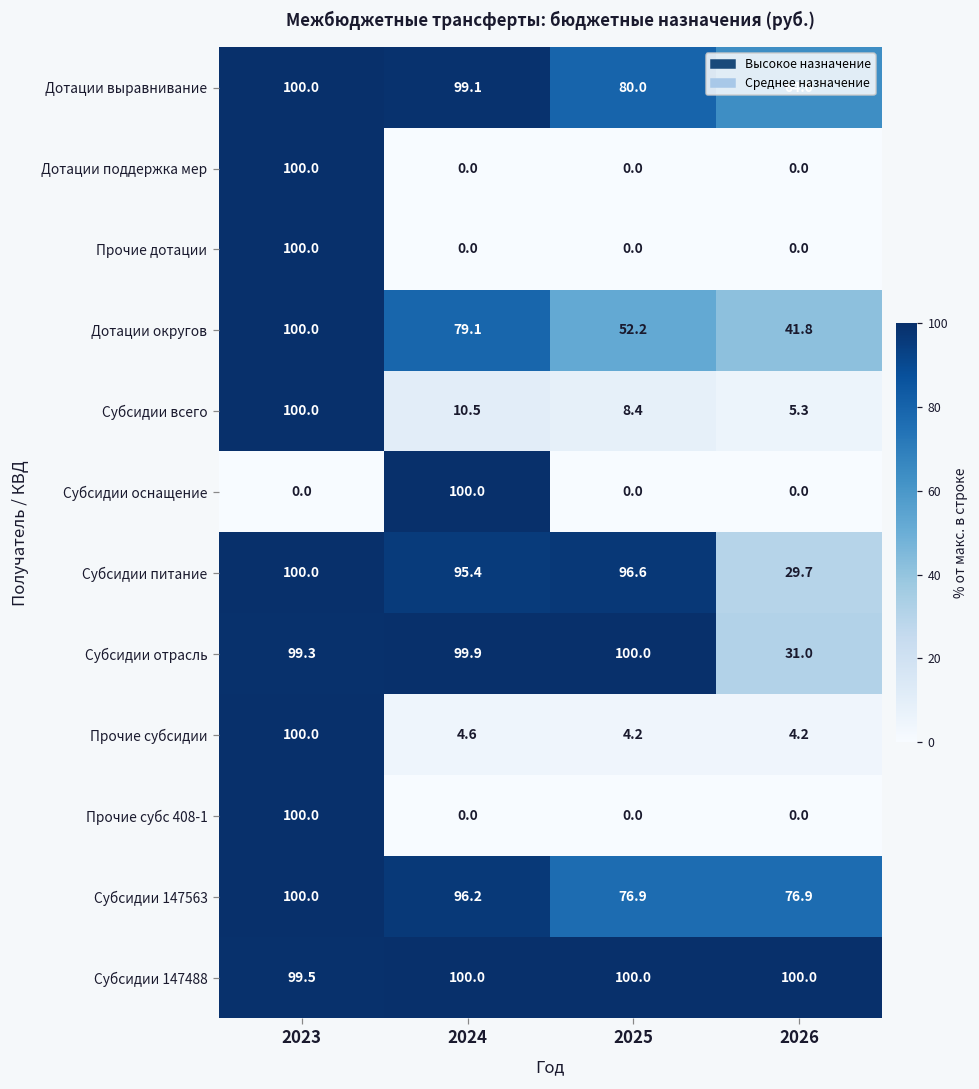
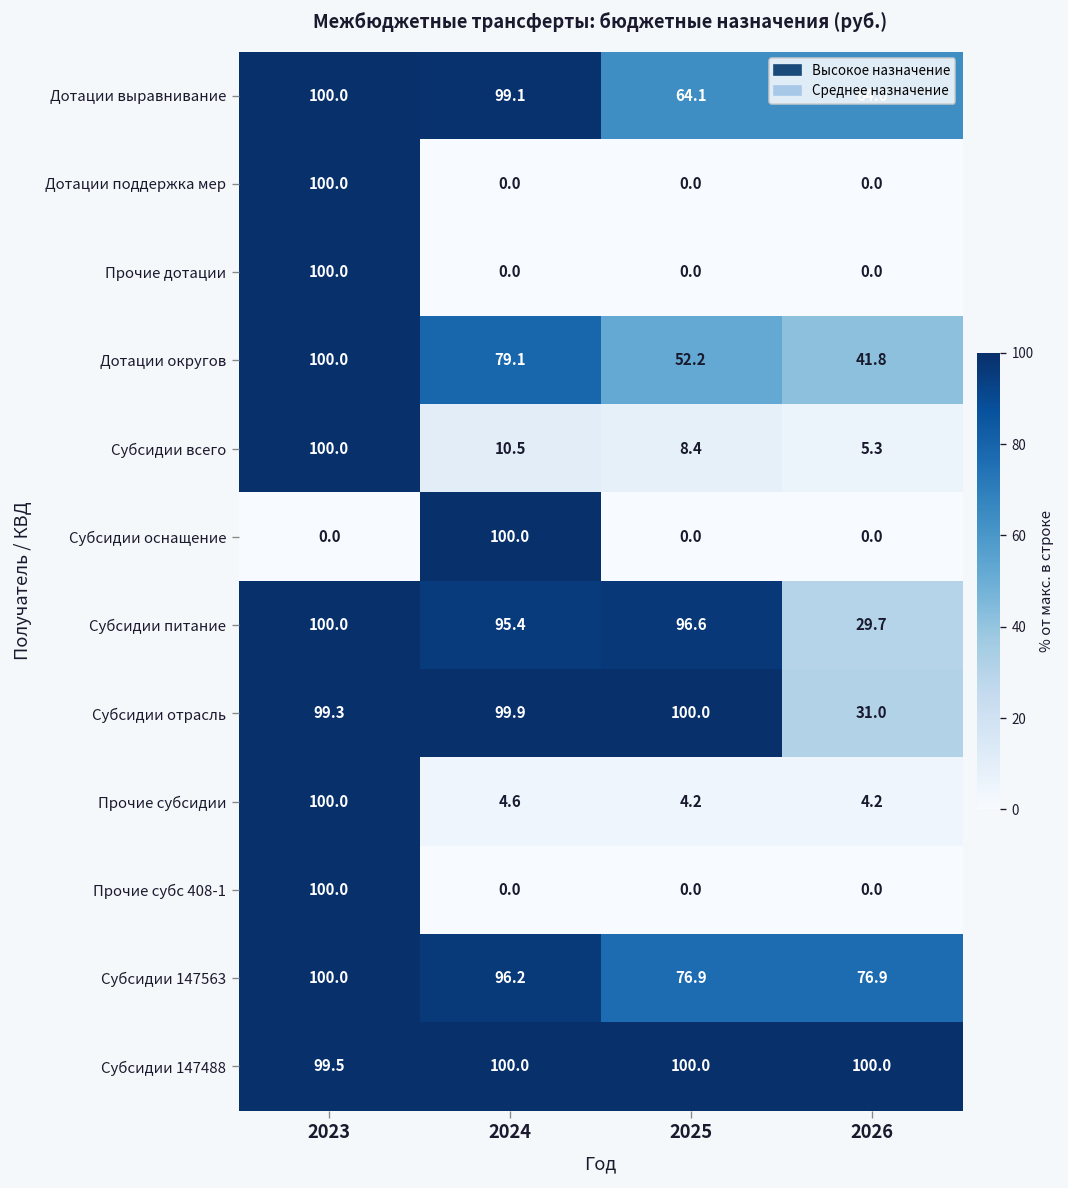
  {
    "Дотации выравнивание": {
      "2023": 100.0,
      "2024": 99.1,
-     "2025": 80.0
+     "2025": 64.1
    },
    "Дотации поддержка мер": {
      "2023": 100.0,
      "2024": 0.0,
      "2025": 0.0,
      "2026": 0.0
    },
    "Прочие дотации": {
      "2023": 100.0,
      "2024": 0.0,
      "2025": 0.0,
      "2026": 0.0
    },
    "Дотации округов": {
      "2023": 100.0,
      "2024": 79.1,
      "2025": 52.2,
      "2026": 41.8
    },
    "Субсидии всего": {
      "2023": 100.0,
      "2024": 10.5,
      "2025": 8.4,
      "2026": 5.3
    },
    "Субсидии оснащение": {
      "2023": 0.0,
      "2024": 100.0,
      "2025": 0.0,
      "2026": 0.0
    },
    "Субсидии питание": {
      "2023": 100.0,
      "2024": 95.4,
      "2025": 96.6,
      "2026": 29.7
    },
    "Субсидии отрасль": {
      "2023": 99.3,
      "2024": 99.9,
      "2025": 100.0,
      "2026": 31.0
    },
    "Прочие субсидии": {
      "2023": 100.0,
      "2024": 4.6,
      "2025": 4.2,
      "2026": 4.2
    },
    "Прочие субс 408-1": {
      "2023": 100.0,
      "2024": 0.0,
      "2025": 0.0,
      "2026": 0.0
    },
    "Субсидии 147563": {
      "2023": 100.0,
      "2024": 96.2,
      "2025": 76.9,
      "2026": 76.9
    },
    "Субсидии 147488": {
      "2023": 99.5,
      "2024": 100.0,
      "2025": 100.0,
      "2026": 100.0
    }
  }
